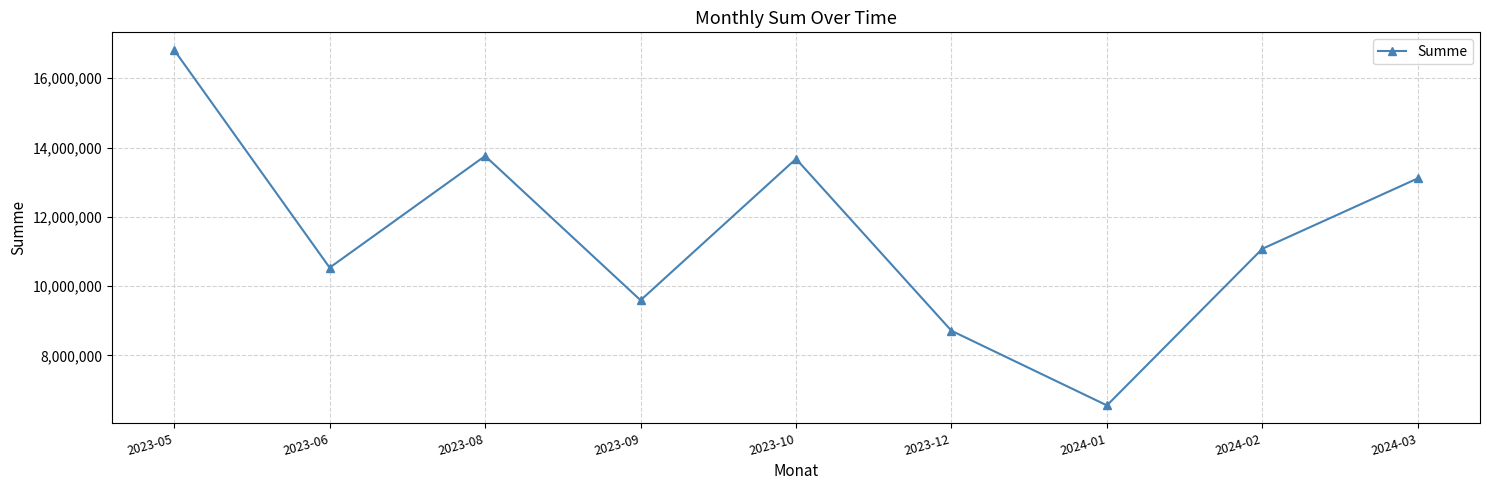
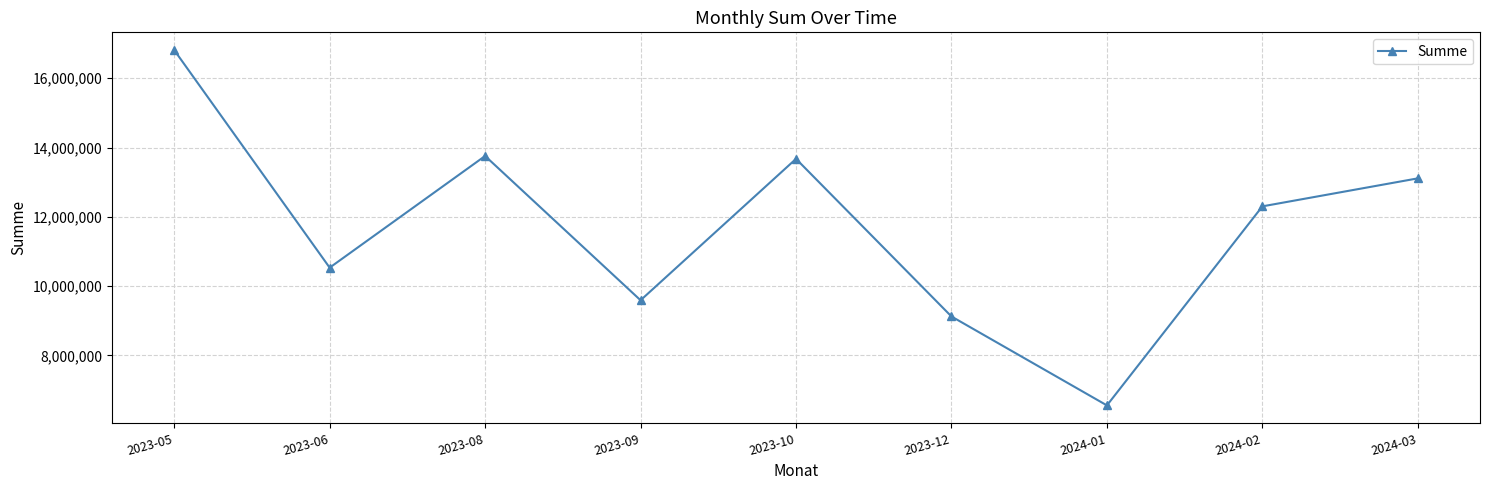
  {
    "2023-05": "16,800,000",
    "2023-06": "10,500,000",
    "2023-08": "13,800,000",
    "2023-09": "9,600,000",
    "2023-10": "13,700,000",
-   "2023-12": "8,700,000",
+   "2023-12": "9,100,000",
    "2024-01": "6,600,000",
-   "2024-02": "11,100,000",
+   "2024-02": "12,300,000",
    "2024-03": "13,100,000"
  }
